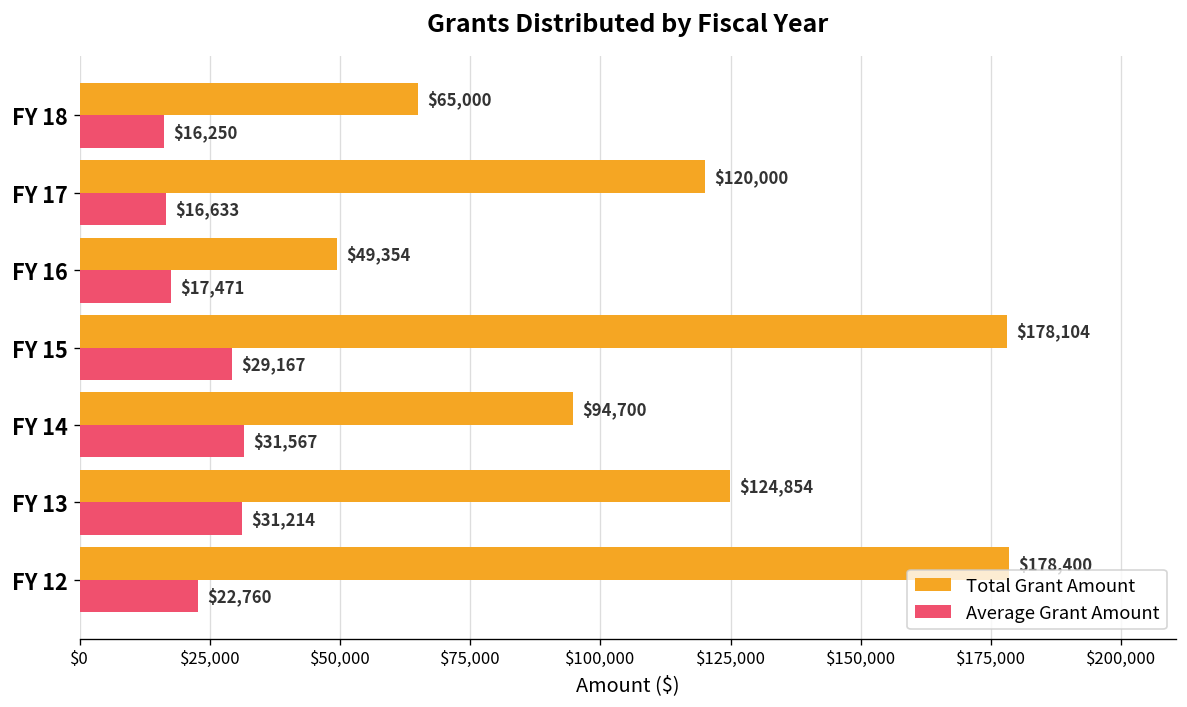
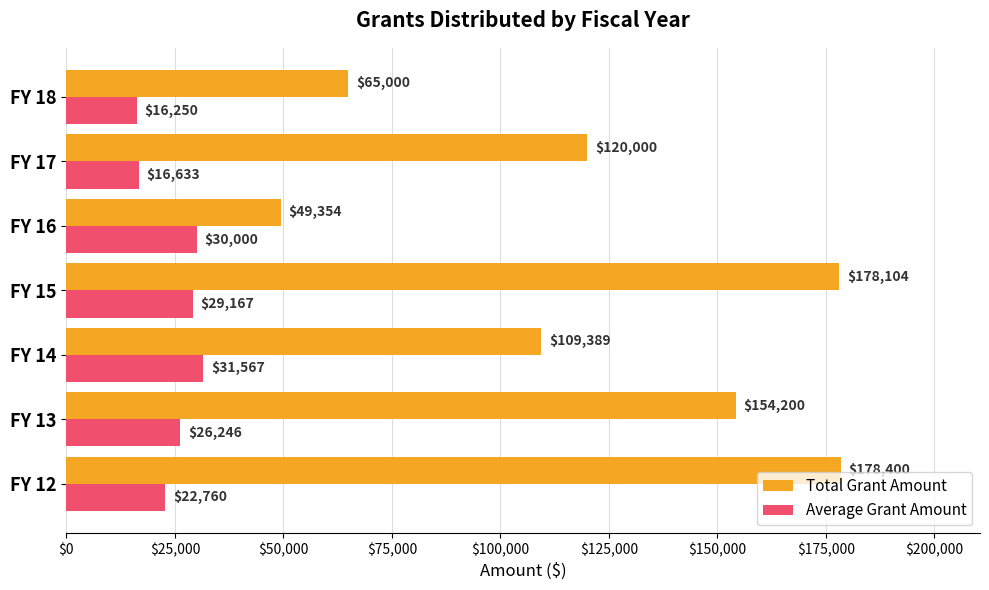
  {
    "Total Grant Amount": {
      "FY 18": "$65,000",
      "FY 17": "$120,000",
      "FY 16": "$49,354",
      "FY 15": "$178,104",
-     "FY 14": "$94,700",
-     "FY 13": "$124,854"
+     "FY 14": "$109,389",
+     "FY 13": "$154,200"
    },
    "Average Grant Amount": {
      "FY 18": "$16,250",
      "FY 17": "$16,633",
-     "FY 16": "$17,471",
+     "FY 16": "$30,000",
      "FY 15": "$29,167",
      "FY 14": "$31,567",
-     "FY 13": "$31,214",
+     "FY 13": "$26,246",
      "FY 12": "$22,760"
    }
  }
